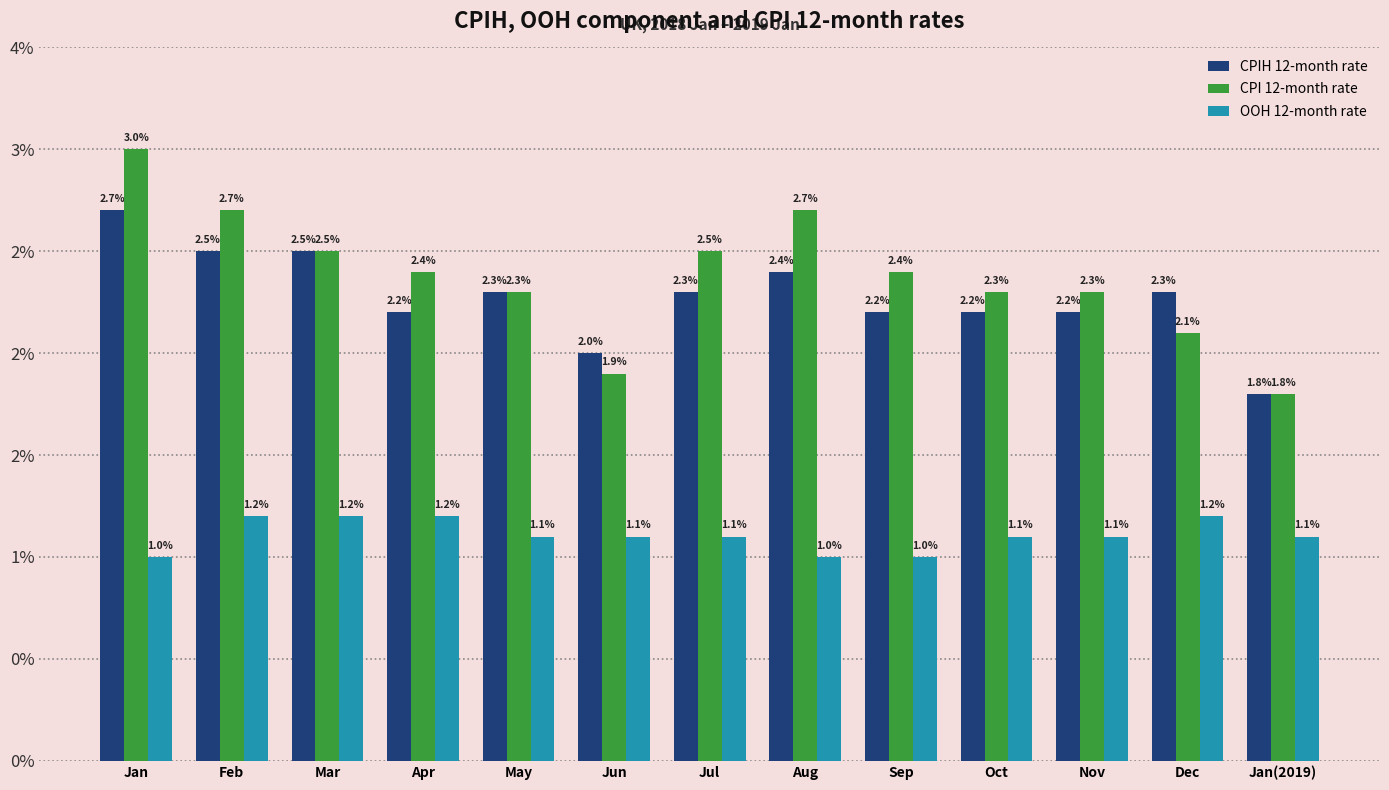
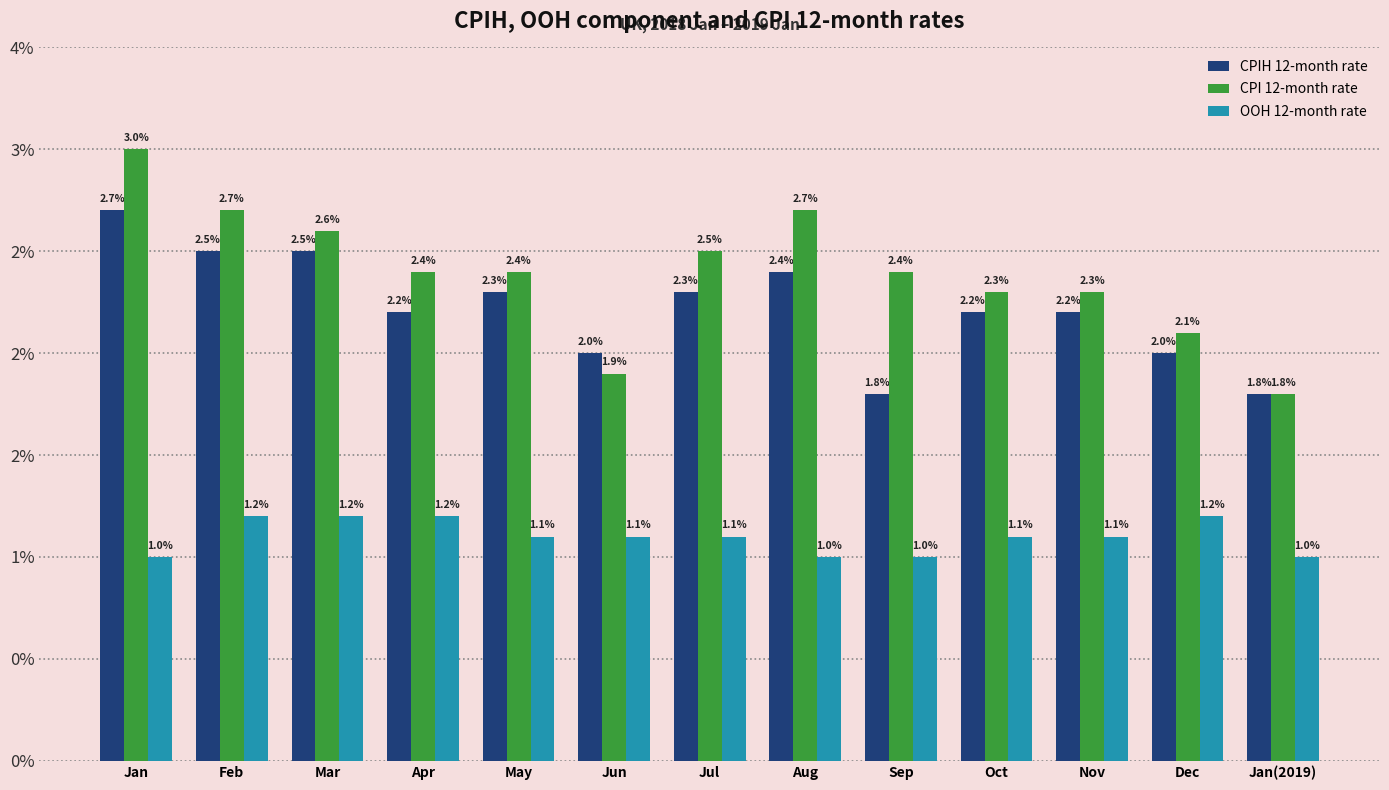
  {
    "CPIH 12-month rate": {
      "Jan": "2.7%",
      "Feb": "2.5%",
      "Mar": "2.5%",
      "Apr": "2.2%",
      "May": "2.3%",
      "Jun": "2.0%",
      "Jul": "2.3%",
      "Aug": "2.4%",
-     "Sep": "2.2%",
+     "Sep": "1.8%",
      "Oct": "2.2%",
      "Nov": "2.2%",
-     "Dec": "2.3%",
+     "Dec": "2.0%",
      "Jan(2019)": "1.8%"
    },
    "CPI 12-month rate": {
      "Jan": "3.0%",
      "Feb": "2.7%",
-     "Mar": "2.5%",
+     "Mar": "2.6%",
      "Apr": "2.4%",
-     "May": "2.3%",
+     "May": "2.4%",
      "Jun": "1.9%",
      "Jul": "2.5%",
      "Aug": "2.7%",
      "Sep": "2.4%",
      "Oct": "2.3%",
      "Nov": "2.3%",
      "Dec": "2.1%",
      "Jan(2019)": "1.8%"
    },
    "OOH 12-month rate": {
      "Jan": "1.0%",
      "Feb": "1.2%",
      "Mar": "1.2%",
      "Apr": "1.2%",
      "May": "1.1%",
      "Jun": "1.1%",
      "Jul": "1.1%",
      "Aug": "1.0%",
      "Sep": "1.0%",
      "Oct": "1.1%",
      "Nov": "1.1%",
      "Dec": "1.2%",
-     "Jan(2019)": "1.1%"
+     "Jan(2019)": "1.0%"
    }
  }
